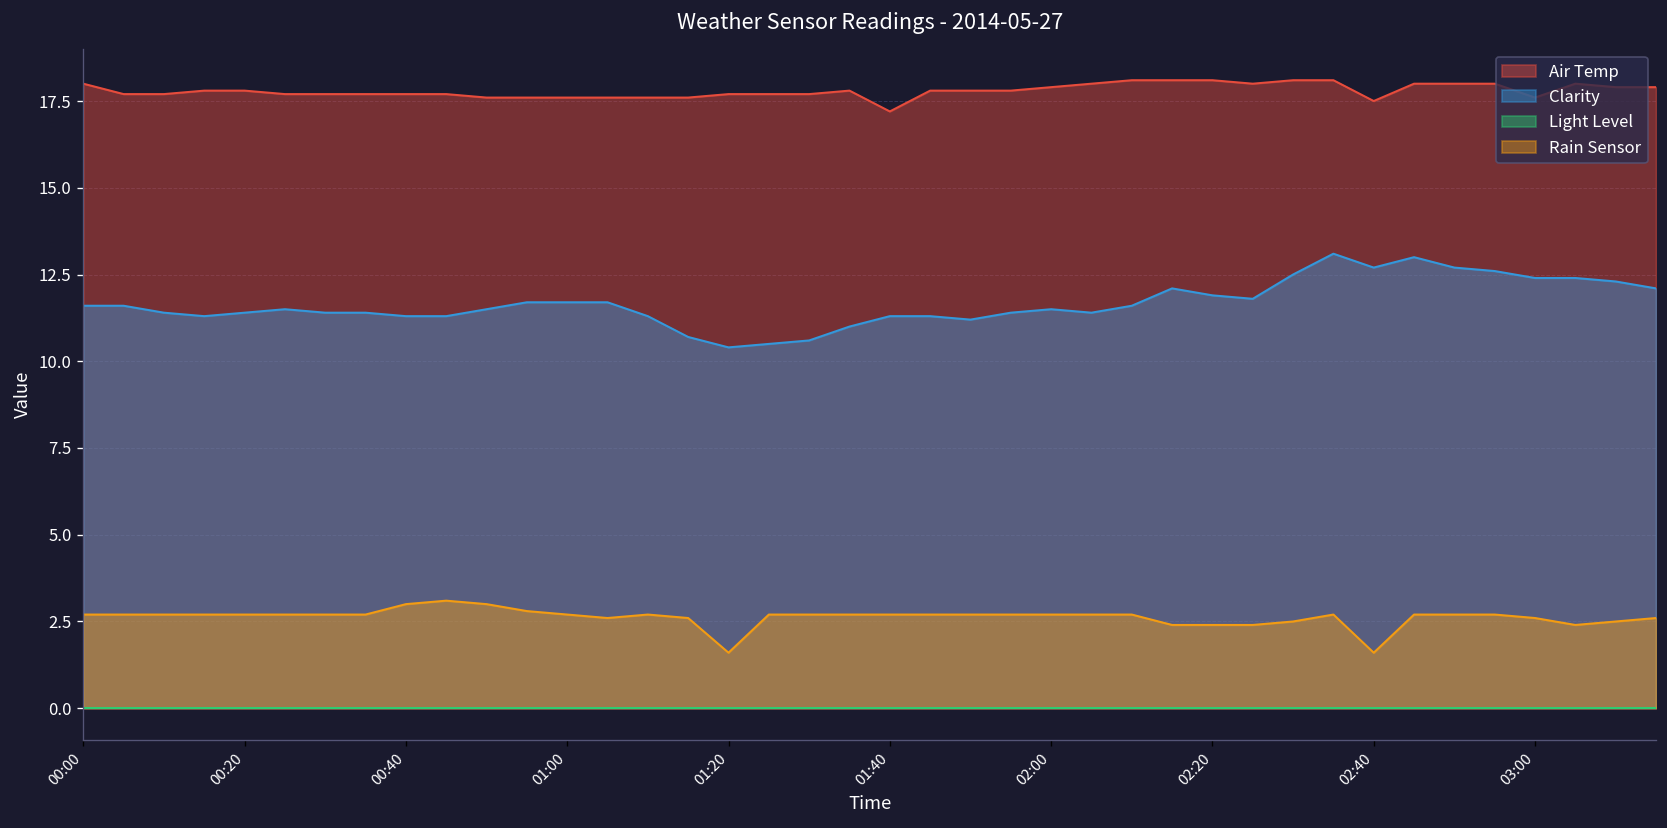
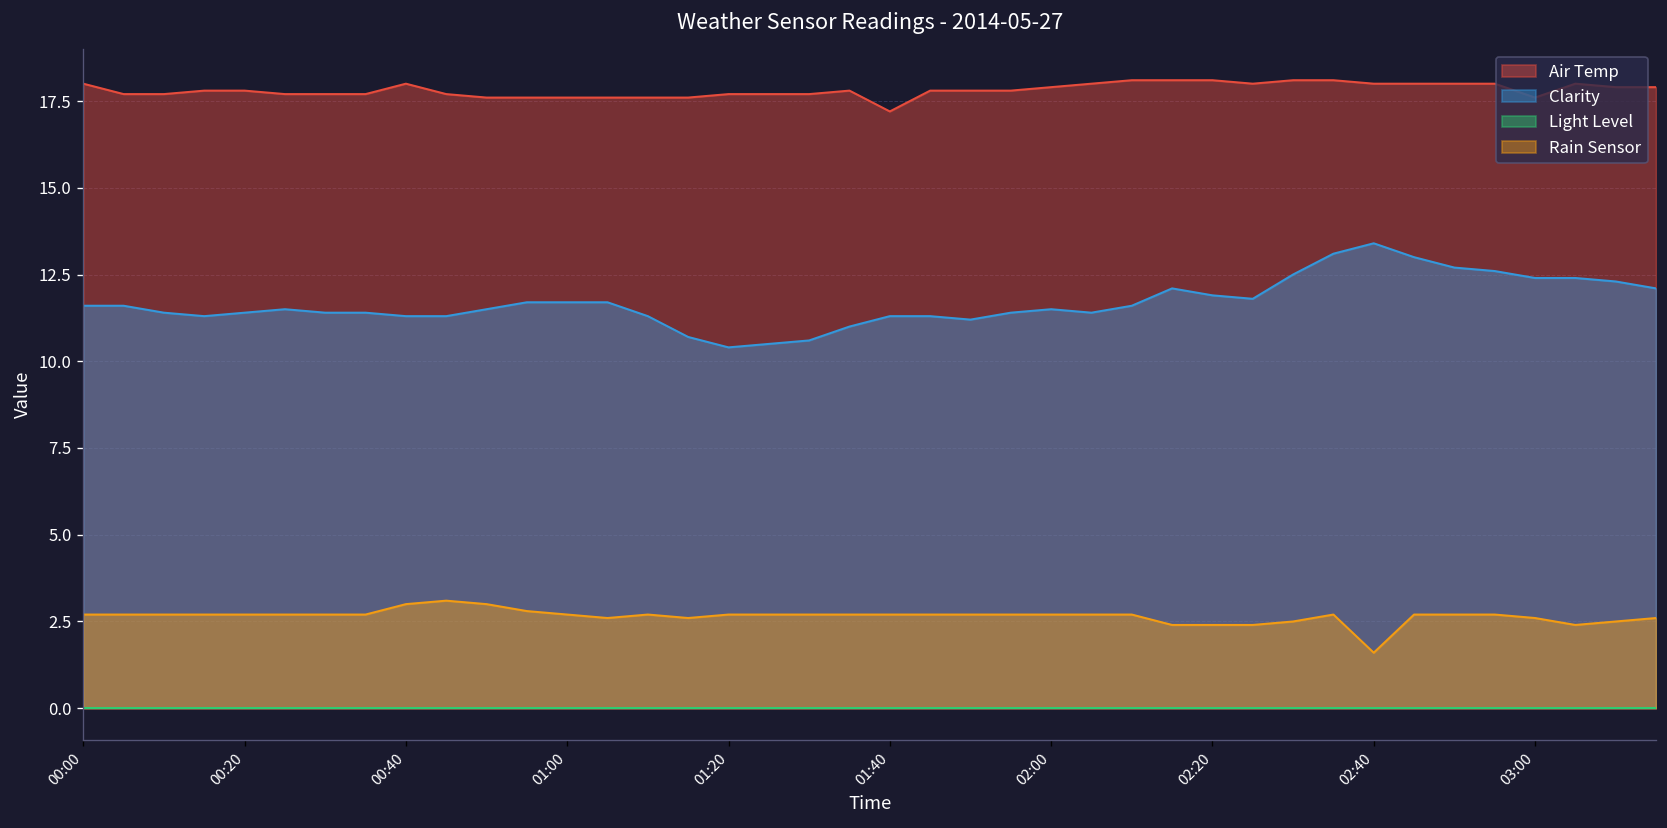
  {
    "Air Temp": {
      "00:00": 18.0,
      "00:20": 17.8,
-     "00:40": 17.7,
+     "00:40": 18.0,
      "01:00": 17.6,
      "01:20": 17.7,
      "01:40": 17.2,
      "02:00": 17.9,
      "02:20": 18.1,
-     "02:40": 17.5
+     "02:40": 18.0
    },
    "Clarity": {
      "00:00": 11.6,
      "00:20": 11.4,
      "00:40": 11.3,
      "01:00": 11.7,
      "01:20": 10.4,
      "01:40": 11.3,
      "02:00": 11.5,
      "02:20": 11.9,
-     "02:40": 12.7,
+     "02:40": 13.4,
      "03:00": 12.4
    },
    "Light Level": {
      "00:00": 0.0,
      "00:20": 0.0,
      "00:40": 0.0,
      "01:00": 0.0,
      "01:20": 0.0,
      "01:40": 0.0,
      "02:00": 0.0,
      "02:20": 0.0,
      "02:40": 0.0,
      "03:00": 0.0
    },
    "Rain Sensor": {
      "00:00": 2.7,
      "00:20": 2.7,
      "00:40": 3.0,
      "01:00": 2.7,
-     "01:20": 1.6,
+     "01:20": 2.7,
      "01:40": 2.7,
      "02:00": 2.7,
      "02:20": 2.4,
      "02:40": 1.6,
      "03:00": 2.6
    }
  }
